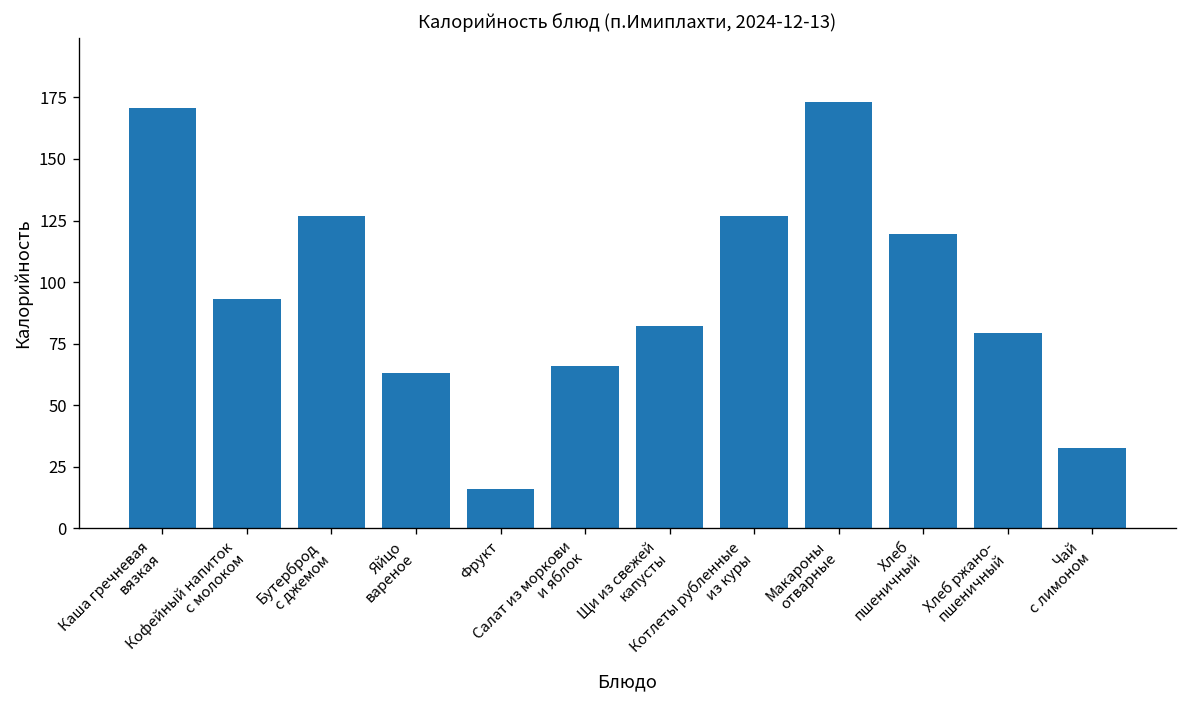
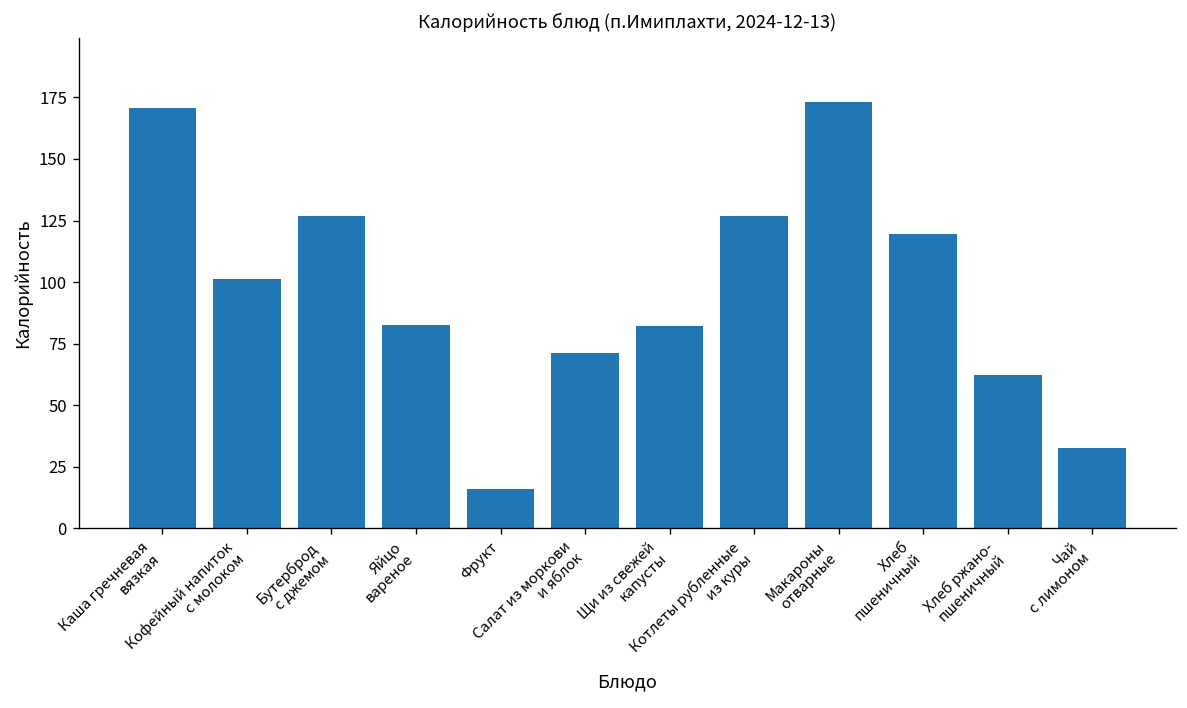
  {
    "Каша гречневая вязкая": 171,
-   "Кофейный напиток с молоком": 93,
+   "Кофейный напиток с молоком": 101,
    "Бутерброд с джемом": 127,
-   "Яйцо вареное": 63,
+   "Яйцо вареное": 83,
    "Фрукт": 16,
-   "Салат из моркови и яблок": 66,
+   "Салат из моркови и яблок": 71,
    "Щи из свежей капусты": 82,
    "Котлеты рубленные из куры": 127,
    "Макароны отварные": 173,
    "Хлеб пшеничный": 120,
-   "Хлеб ржано- пшеничный": 79,
+   "Хлеб ржано- пшеничный": 62,
    "Чай с лимоном": 33
  }
